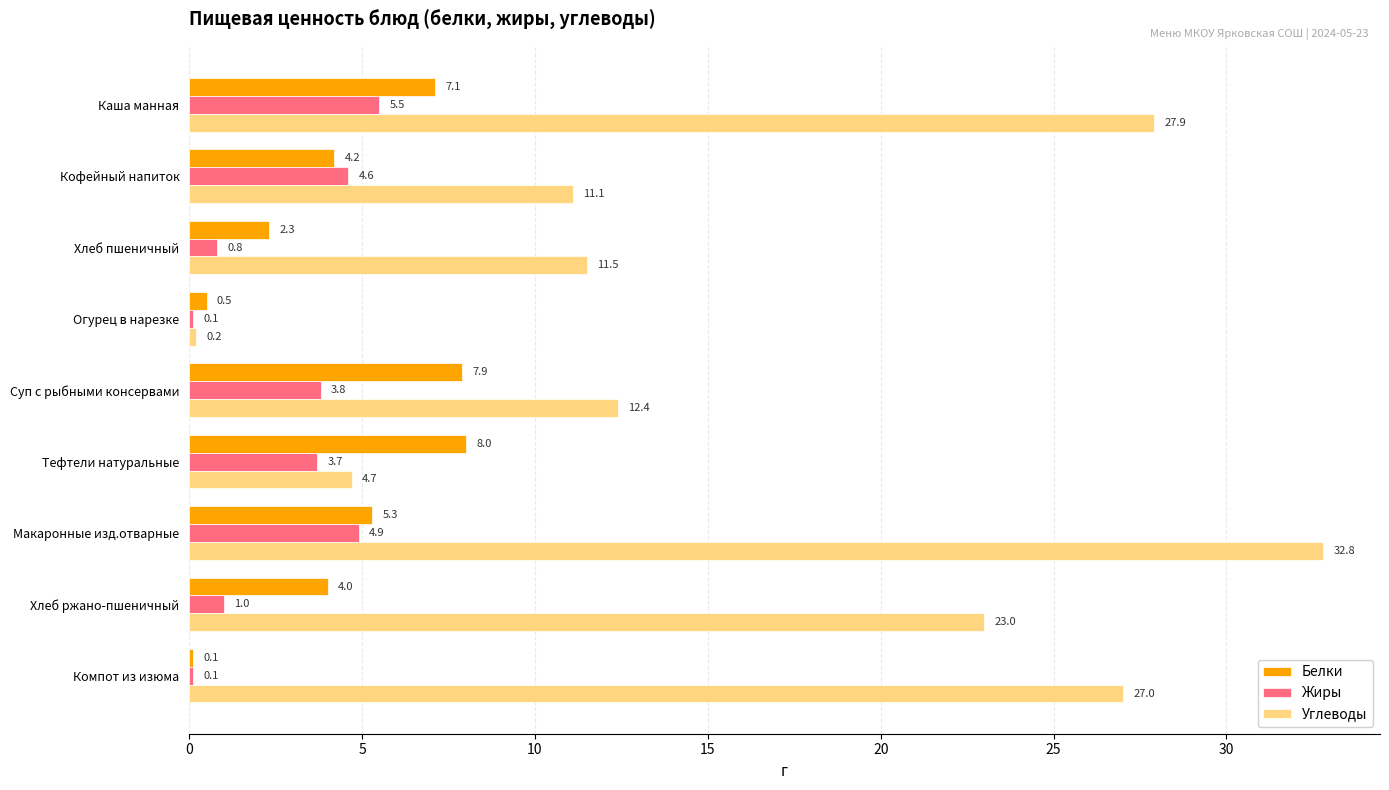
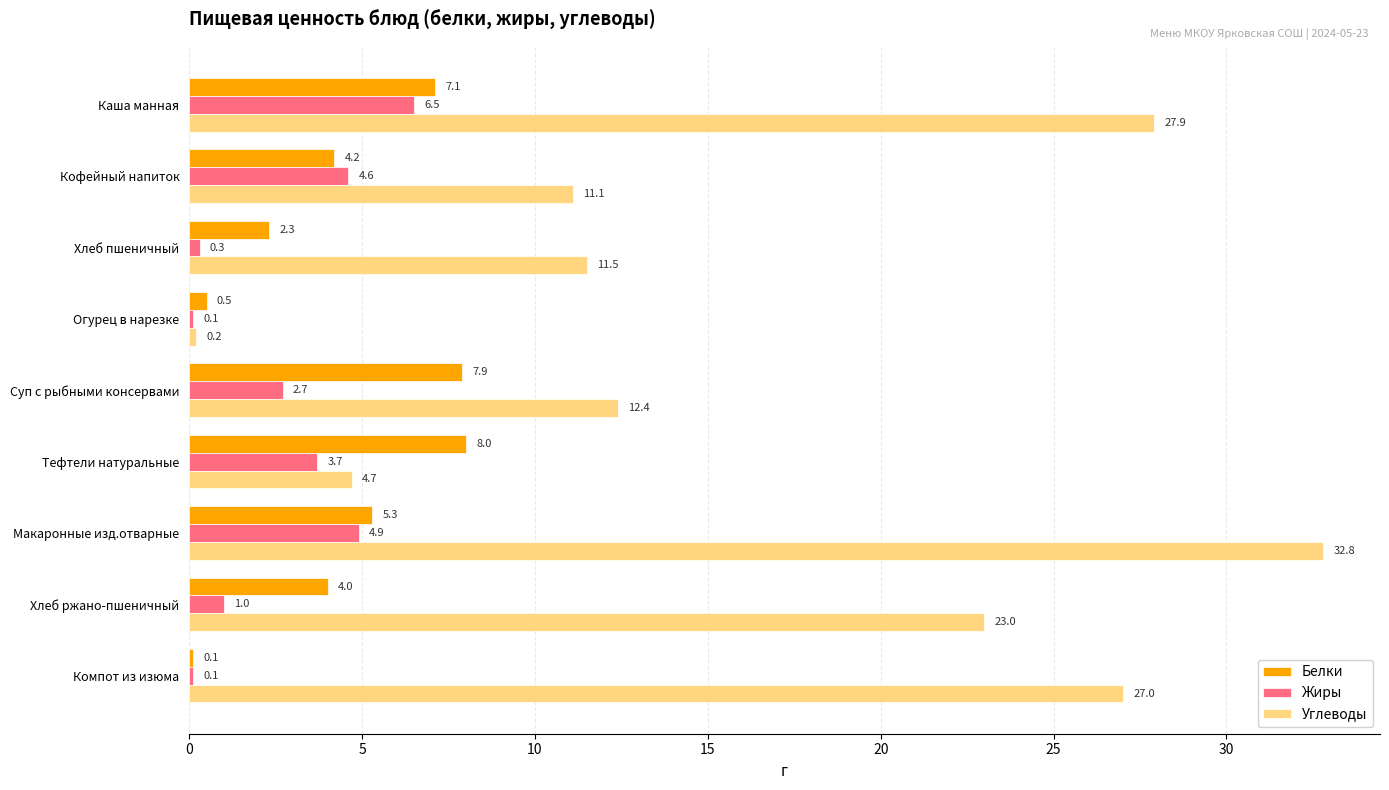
  {
    "Белки": {
      "Каша манная": 7.1,
      "Кофейный напиток": 4.2,
      "Хлеб пшеничный": 2.3,
      "Огурец в нарезке": 0.5,
      "Суп с рыбными консервами": 7.9,
      "Тефтели натуральные": 8.0,
      "Макаронные изд.отварные": 5.3,
      "Хлеб ржано-пшеничный": 4.0,
      "Компот из изюма": 0.1
    },
    "Жиры": {
-     "Каша манная": 5.5,
+     "Каша манная": 6.5,
      "Кофейный напиток": 4.6,
-     "Хлеб пшеничный": 0.8,
+     "Хлеб пшеничный": 0.3,
      "Огурец в нарезке": 0.1,
-     "Суп с рыбными консервами": 3.8,
+     "Суп с рыбными консервами": 2.7,
      "Тефтели натуральные": 3.7,
      "Макаронные изд.отварные": 4.9,
      "Хлеб ржано-пшеничный": 1.0,
      "Компот из изюма": 0.1
    },
    "Углеводы": {
      "Каша манная": 27.9,
      "Кофейный напиток": 11.1,
      "Хлеб пшеничный": 11.5,
      "Огурец в нарезке": 0.2,
      "Суп с рыбными консервами": 12.4,
      "Тефтели натуральные": 4.7,
      "Макаронные изд.отварные": 32.8,
      "Хлеб ржано-пшеничный": 23.0,
      "Компот из изюма": 27.0
    }
  }
